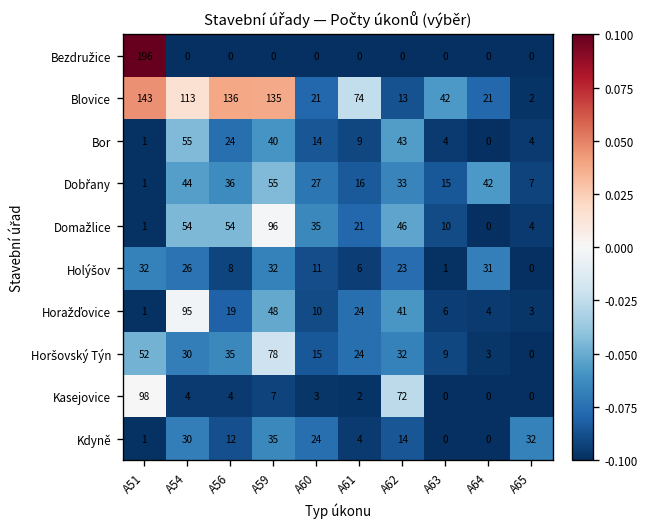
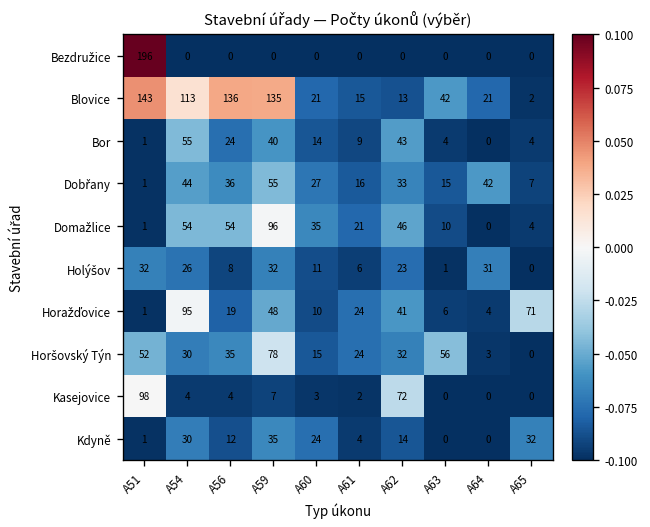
  {
    "Bezdružice": {
      "A51": 196,
      "A54": 0,
      "A56": 0,
      "A59": 0,
      "A60": 0,
      "A61": 0,
      "A62": 0,
      "A63": 0,
      "A64": 0,
      "A65": 0
    },
    "Blovice": {
      "A51": 143,
      "A54": 113,
      "A56": 136,
      "A59": 135,
      "A60": 21,
-     "A61": 74,
+     "A61": 15,
      "A62": 13,
      "A63": 42,
      "A64": 21,
      "A65": 2
    },
    "Bor": {
      "A51": 1,
      "A54": 55,
      "A56": 24,
      "A59": 40,
      "A60": 14,
      "A61": 9,
      "A62": 43,
      "A63": 4,
      "A64": 0,
      "A65": 4
    },
    "Dobřany": {
      "A51": 1,
      "A54": 44,
      "A56": 36,
      "A59": 55,
      "A60": 27,
      "A61": 16,
      "A62": 33,
      "A63": 15,
      "A64": 42,
      "A65": 7
    },
    "Domažlice": {
      "A51": 1,
      "A54": 54,
      "A56": 54,
      "A59": 96,
      "A60": 35,
      "A61": 21,
      "A62": 46,
      "A63": 10,
      "A64": 0,
      "A65": 4
    },
    "Holýšov": {
      "A51": 32,
      "A54": 26,
      "A56": 8,
      "A59": 32,
      "A60": 11,
      "A61": 6,
      "A62": 23,
      "A63": 1,
      "A64": 31,
      "A65": 0
    },
    "Horažďovice": {
      "A51": 1,
      "A54": 95,
      "A56": 19,
      "A59": 48,
      "A60": 10,
      "A61": 24,
      "A62": 41,
      "A63": 6,
      "A64": 4,
-     "A65": 3
+     "A65": 71
    },
    "Horšovský Týn": {
      "A51": 52,
      "A54": 30,
      "A56": 35,
      "A59": 78,
      "A60": 15,
      "A61": 24,
      "A62": 32,
-     "A63": 9,
+     "A63": 56,
      "A64": 3,
      "A65": 0
    },
    "Kasejovice": {
      "A51": 98,
      "A54": 4,
      "A56": 4,
      "A59": 7,
      "A60": 3,
      "A61": 2,
      "A62": 72,
      "A63": 0,
      "A64": 0,
      "A65": 0
    },
    "Kdyně": {
      "A51": 1,
      "A54": 30,
      "A56": 12,
      "A59": 35,
      "A60": 24,
      "A61": 4,
      "A62": 14,
      "A63": 0,
      "A64": 0,
      "A65": 32
    }
  }
